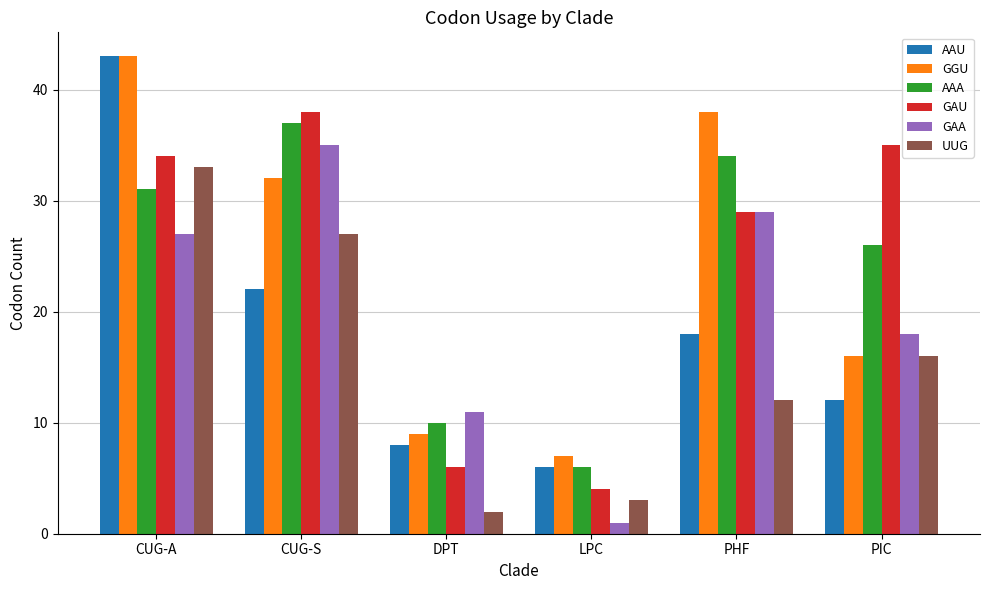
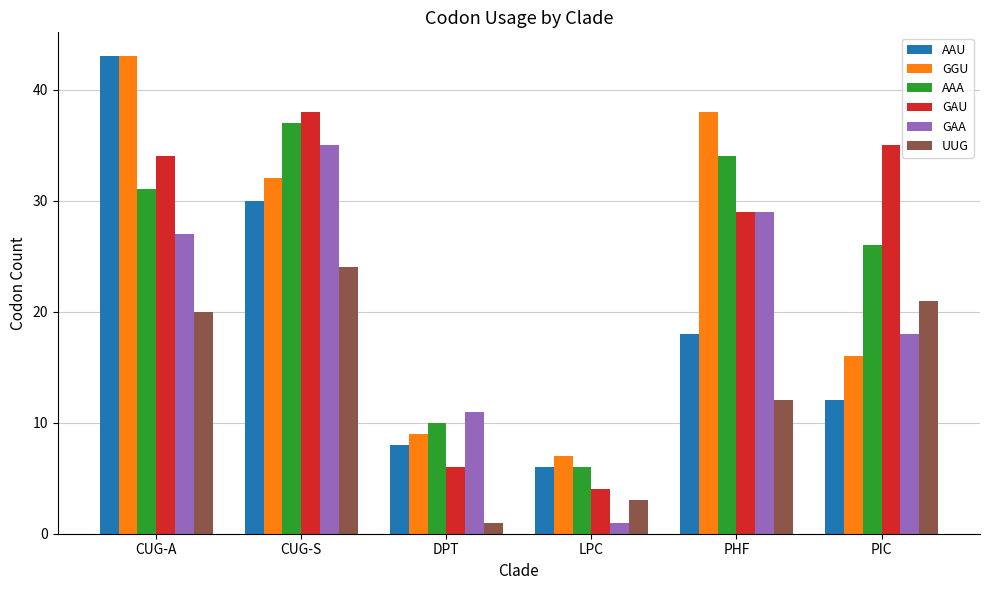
  {
    "AAU": {
      "CUG-A": 43,
-     "CUG-S": 22,
+     "CUG-S": 30,
      "DPT": 8,
      "LPC": 6,
      "PHF": 18,
      "PIC": 12
    },
    "GGU": {
      "CUG-A": 43,
      "CUG-S": 32,
      "DPT": 9,
      "LPC": 7,
      "PHF": 38,
      "PIC": 16
    },
    "AAA": {
      "CUG-A": 31,
      "CUG-S": 37,
      "DPT": 10,
      "LPC": 6,
      "PHF": 34,
      "PIC": 26
    },
    "GAU": {
      "CUG-A": 34,
      "CUG-S": 38,
      "DPT": 6,
      "LPC": 4,
      "PHF": 29,
      "PIC": 35
    },
    "GAA": {
      "CUG-A": 27,
      "CUG-S": 35,
      "DPT": 11,
      "LPC": 1,
      "PHF": 29,
      "PIC": 18
    },
    "UUG": {
-     "CUG-A": 33,
-     "CUG-S": 27,
-     "DPT": 2,
+     "CUG-A": 20,
+     "CUG-S": 24,
+     "DPT": 1,
      "LPC": 3,
      "PHF": 12,
-     "PIC": 16
+     "PIC": 21
    }
  }
